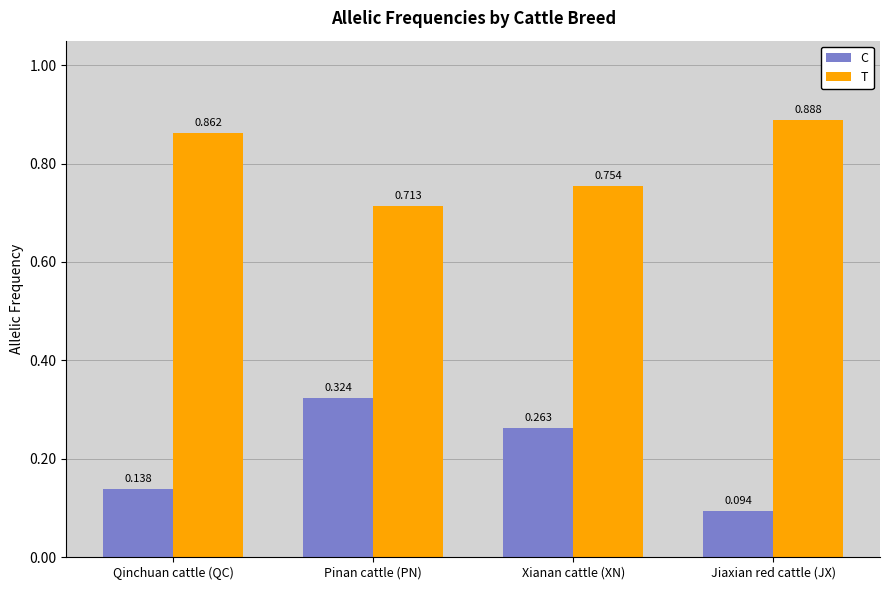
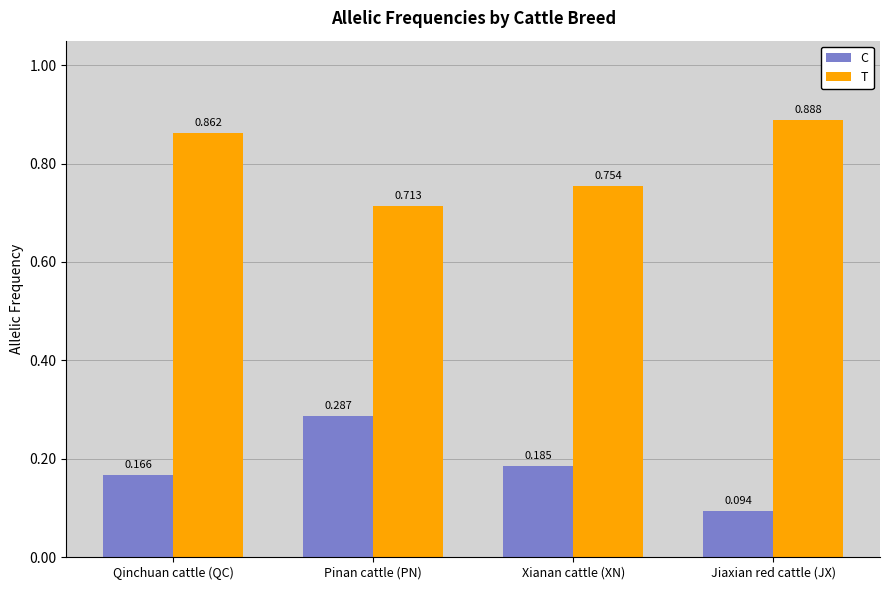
  {
    "C": {
-     "Qinchuan cattle (QC)": 0.138,
-     "Pinan cattle (PN)": 0.324,
-     "Xianan cattle (XN)": 0.263,
+     "Qinchuan cattle (QC)": 0.166,
+     "Pinan cattle (PN)": 0.287,
+     "Xianan cattle (XN)": 0.185,
      "Jiaxian red cattle (JX)": 0.094
    },
    "T": {
      "Qinchuan cattle (QC)": 0.862,
      "Pinan cattle (PN)": 0.713,
      "Xianan cattle (XN)": 0.754,
      "Jiaxian red cattle (JX)": 0.888
    }
  }
